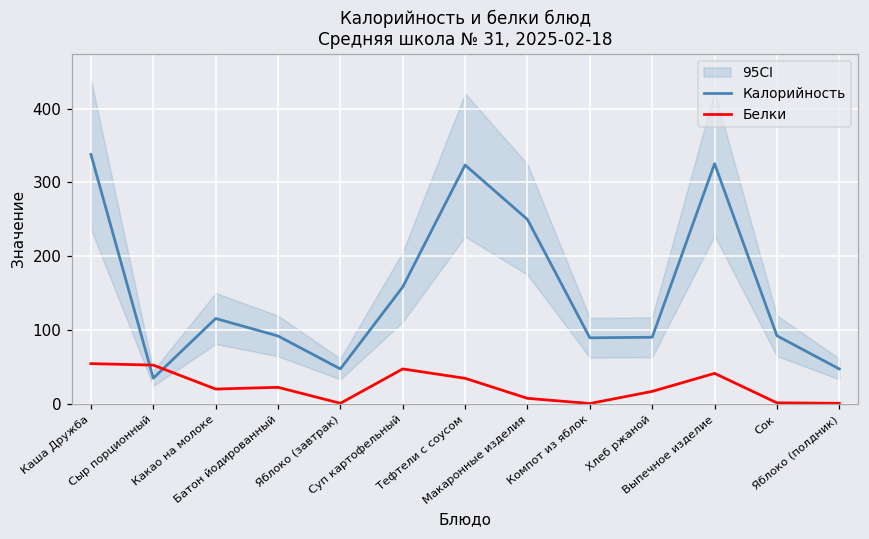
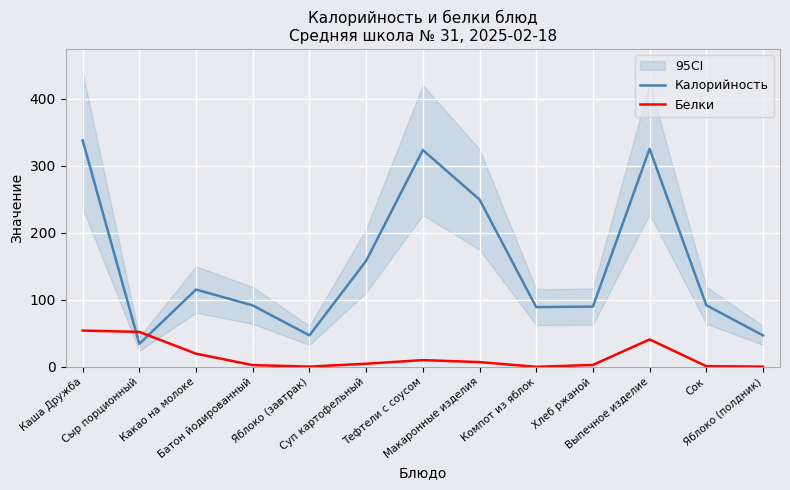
  {
    "Белки": {
      "Каша Дружба": 50,
      "Сыр порционный": 50,
      "Какао на молоке": 20,
-     "Батон йодированный": 20,
+     "Батон йодированный": 0,
      "Яблоко (завтрак)": 0,
-     "Суп картофельный": 50,
-     "Тефтели с соусом": 30,
+     "Суп картофельный": 0,
+     "Тефтели с соусом": 10,
      "Макаронные изделия": 10,
      "Компот из яблок": 0,
-     "Хлеб ржаной": 20,
+     "Хлеб ржаной": 0,
      "Выпечное изделие": 40,
      "Сок": 0,
      "Яблоко (полдник)": 0
    }
  }
